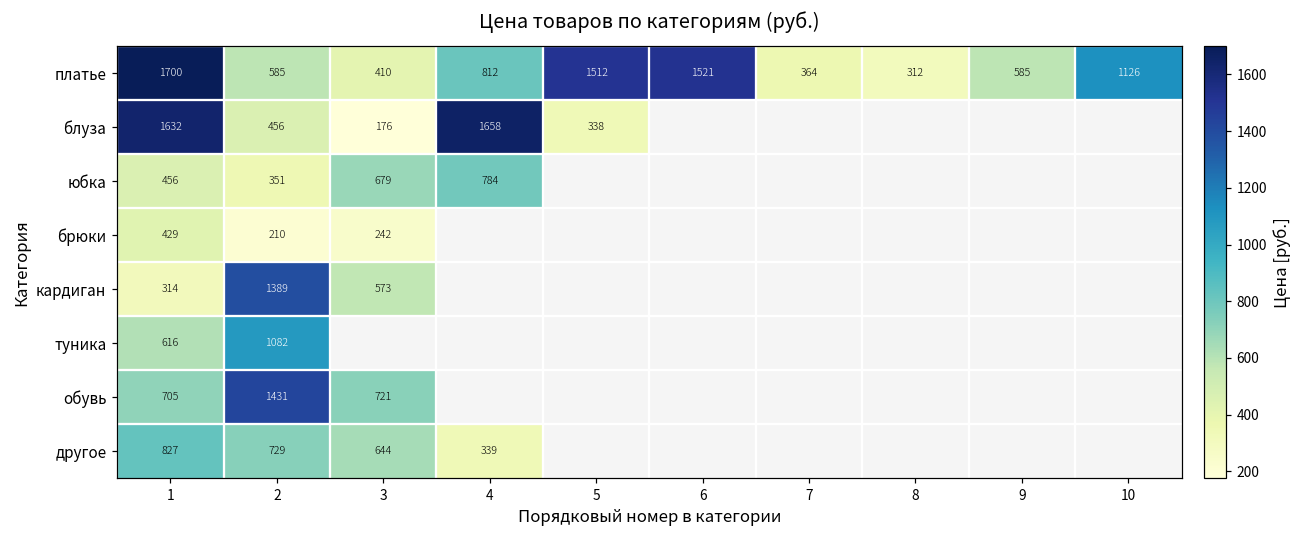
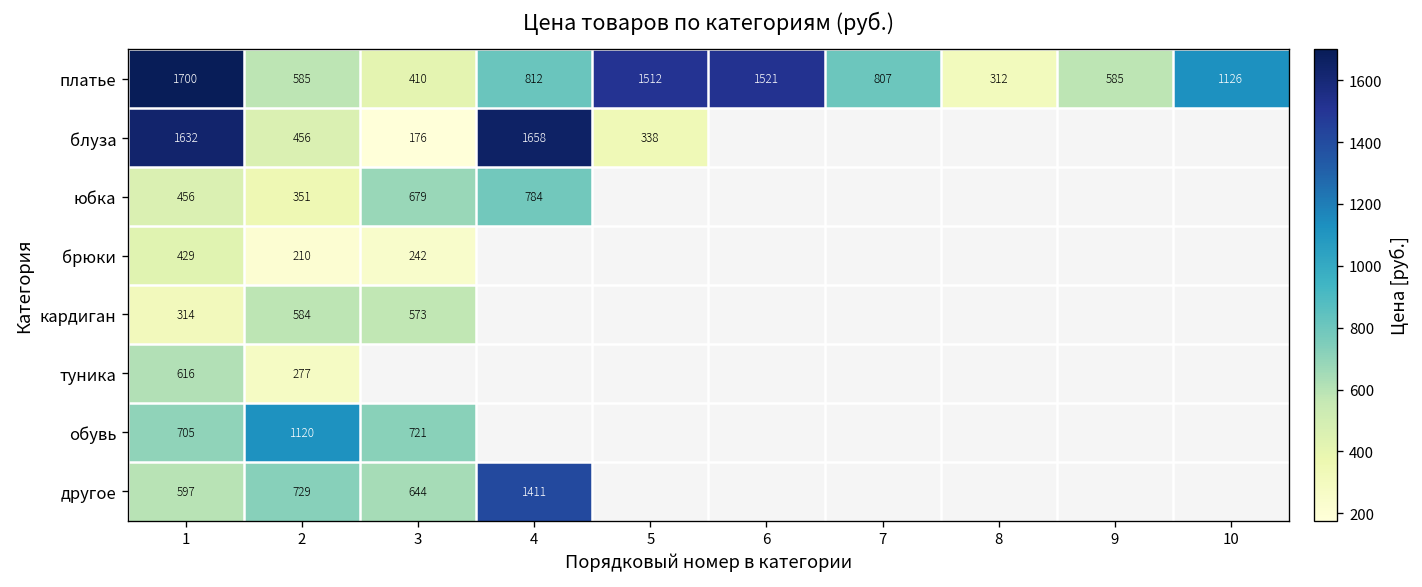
  {
    "платье": {
      "1": 1700,
      "2": 585,
      "3": 410,
      "4": 812,
      "5": 1512,
      "6": 1521,
-     "7": 364,
+     "7": 807,
      "8": 312,
      "9": 585,
      "10": 1126
    },
    "блуза": {
      "1": 1632,
      "2": 456,
      "3": 176,
      "4": 1658,
      "5": 338
    },
    "юбка": {
      "1": 456,
      "2": 351,
      "3": 679,
      "4": 784
    },
    "брюки": {
      "1": 429,
      "2": 210,
      "3": 242
    },
    "кардиган": {
      "1": 314,
-     "2": 1389,
+     "2": 584,
      "3": 573
    },
    "туника": {
      "1": 616,
-     "2": 1082
+     "2": 277
    },
    "обувь": {
      "1": 705,
-     "2": 1431,
+     "2": 1120,
      "3": 721
    },
    "другое": {
-     "1": 827,
+     "1": 597,
      "2": 729,
      "3": 644,
-     "4": 339
+     "4": 1411
    }
  }
